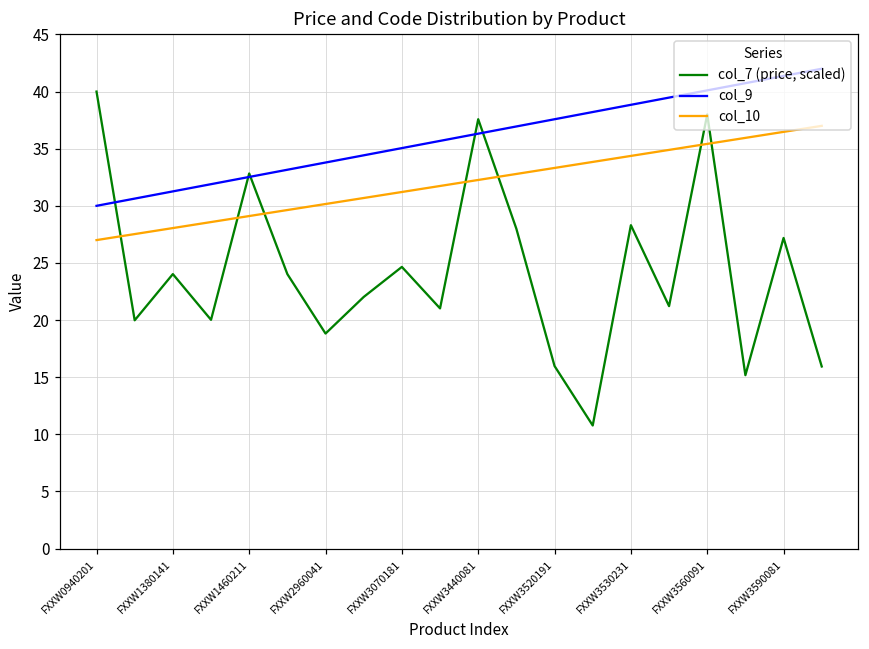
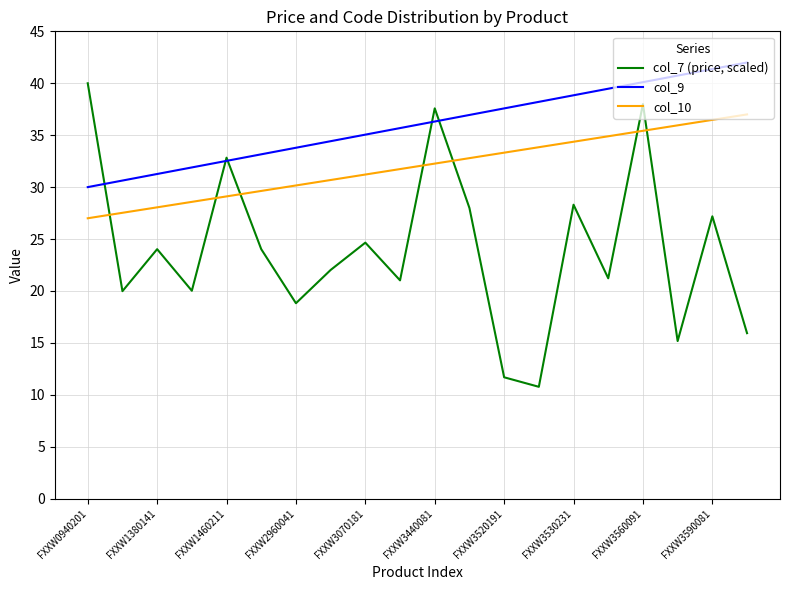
  {
    "col_7 (price, scaled)": {
      "FXXW0940201": 40.0,
      "FXXW1380141": 24.0,
      "FXXW1460211": 32.8,
      "FXXW2960041": 18.8,
      "FXXW3070181": 24.7,
      "FXXW3440081": 37.6,
-     "FXXW3520191": 16.0,
+     "FXXW3520191": 11.7,
      "FXXW3530231": 28.3,
      "FXXW3590081": 27.2
    },
    "col_9": {
      "FXXW0940201": 30.0,
      "FXXW1380141": 31.3,
      "FXXW1460211": 32.5,
      "FXXW2960041": 33.8,
      "FXXW3070181": 35.1,
      "FXXW3440081": 36.3,
      "FXXW3520191": 37.6,
      "FXXW3530231": 38.8
    },
    "col_10": {
      "FXXW0940201": 27.0,
      "FXXW1380141": 28.1,
      "FXXW1460211": 29.1,
      "FXXW2960041": 30.2,
      "FXXW3070181": 31.2,
      "FXXW3440081": 32.3,
      "FXXW3520191": 33.3,
      "FXXW3530231": 34.4,
      "FXXW3560091": 35.4,
      "FXXW3590081": 36.5
    }
  }
